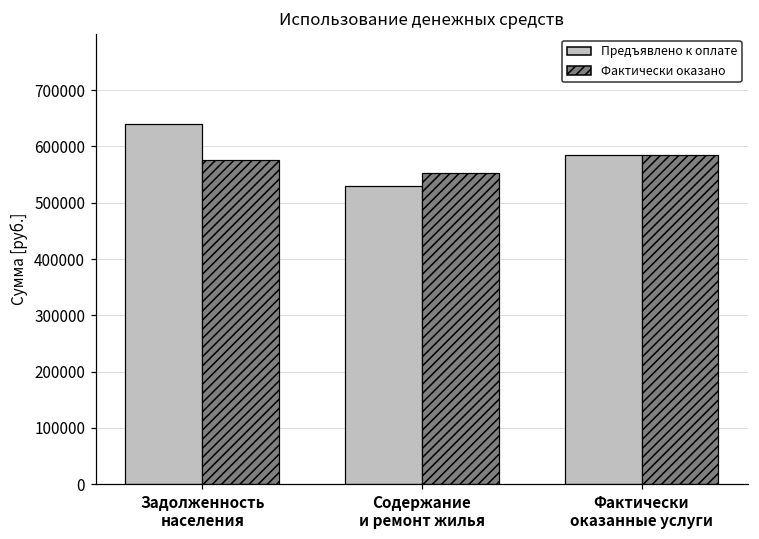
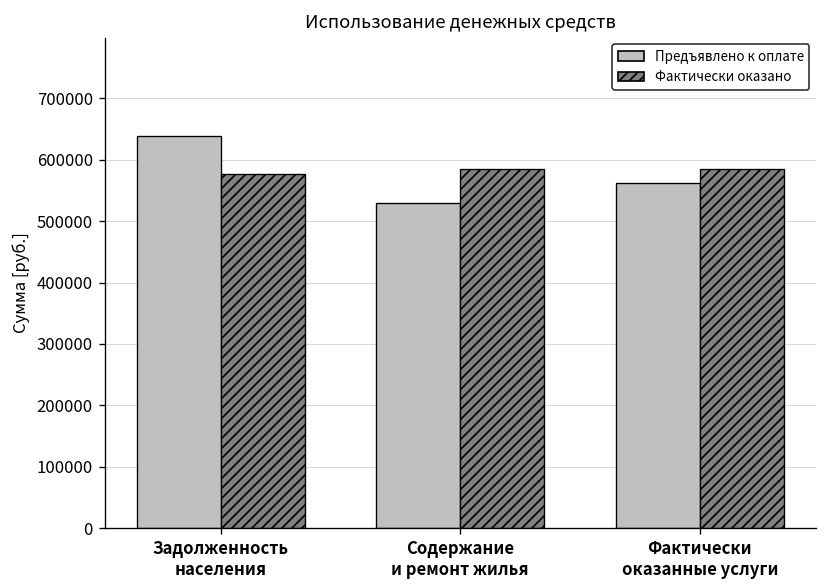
  {
    "Предъявлено к оплате": {
      "Задолженность населения": 640000,
      "Содержание и ремонт жилья": 530000,
-     "Фактически оказанные услуги": 590000
+     "Фактически оказанные услуги": 560000
    },
    "Фактически оказано": {
      "Задолженность населения": 580000,
-     "Содержание и ремонт жилья": 550000,
+     "Содержание и ремонт жилья": 590000,
      "Фактически оказанные услуги": 580000
    }
  }
